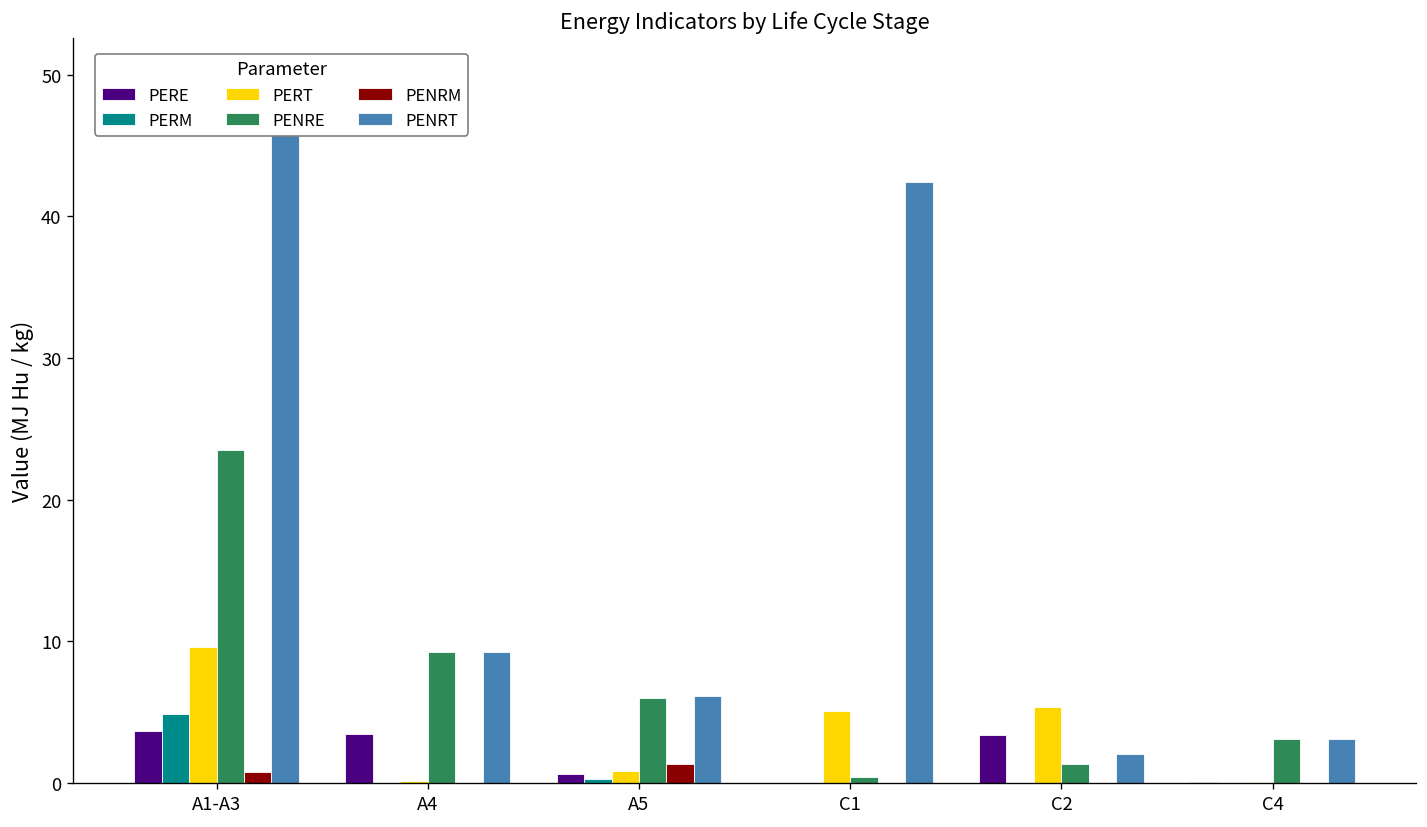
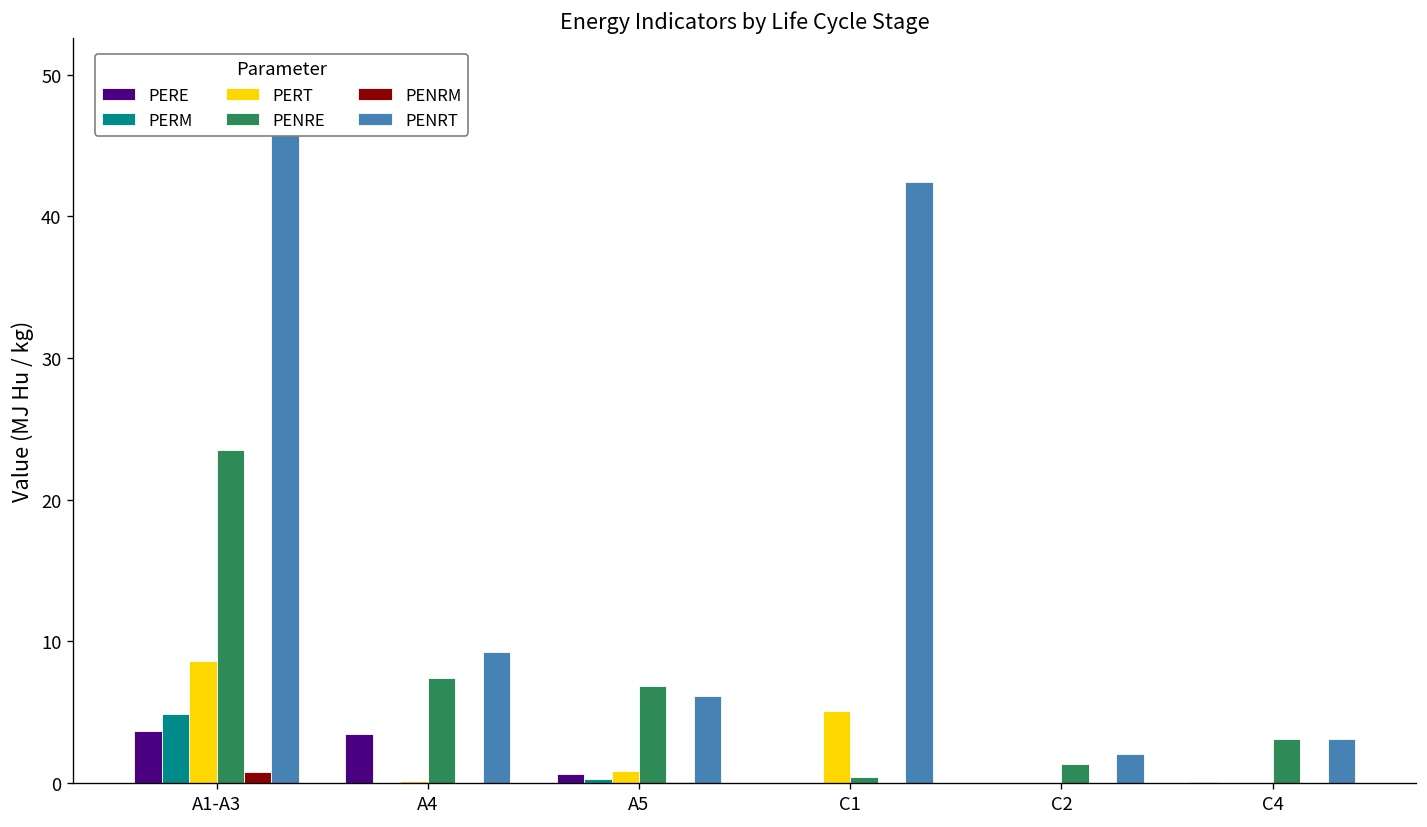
  {
    "PERE": {
      "A1-A3": 3.7,
      "A4": 3.5,
      "A5": 0.6,
-     "C2": 3.4
+     "C2": 0.0
    },
    "PERM": {
      "A1-A3": 4.9,
      "A4": 0.0,
      "A5": 0.2,
      "C1": 0.0,
      "C2": 0.0,
      "C4": 0.0
    },
    "PERT": {
-     "A1-A3": 9.6,
+     "A1-A3": 8.6,
      "A5": 0.8,
      "C1": 5.1,
-     "C2": 5.4
+     "C2": 0.0
    },
    "PENRE": {
      "A1-A3": 23.5,
-     "A4": 9.3,
-     "A5": 6.0,
+     "A4": 7.4,
+     "A5": 6.8,
      "C1": 0.5,
      "C2": 1.3,
      "C4": 3.1
    },
    "PENRM": {
      "A1-A3": 0.8,
      "A4": 0.0,
-     "A5": 1.4,
+     "A5": 0.0,
      "C1": 0.0,
      "C2": 0.0,
      "C4": 0.0
    },
    "PENRT": {
      "A4": 9.3,
      "A5": 6.2,
      "C1": 42.4,
      "C2": 2.1,
      "C4": 3.1
    }
  }
